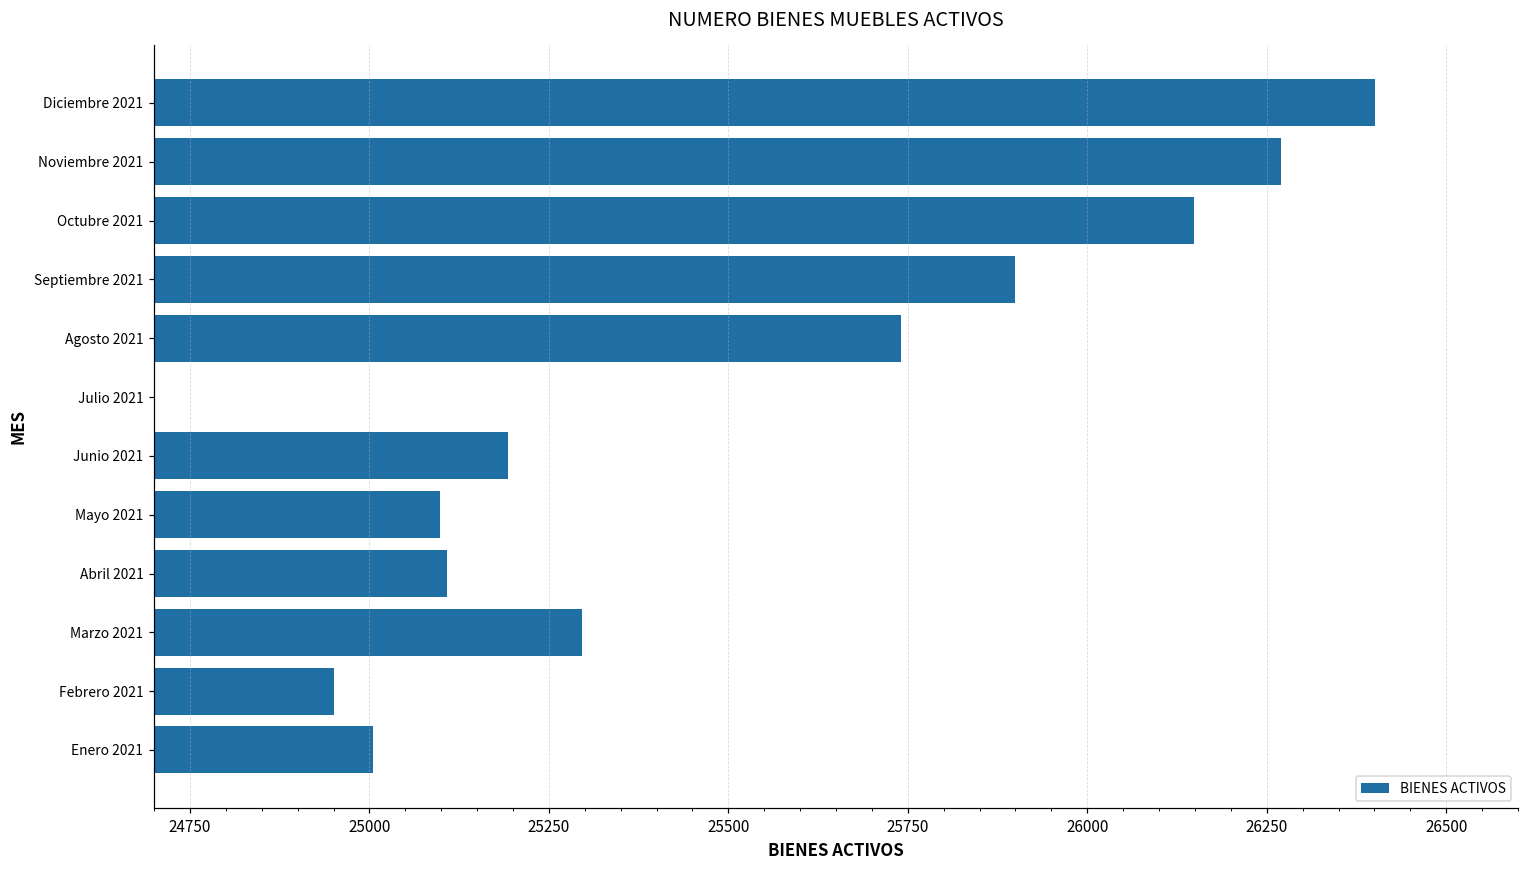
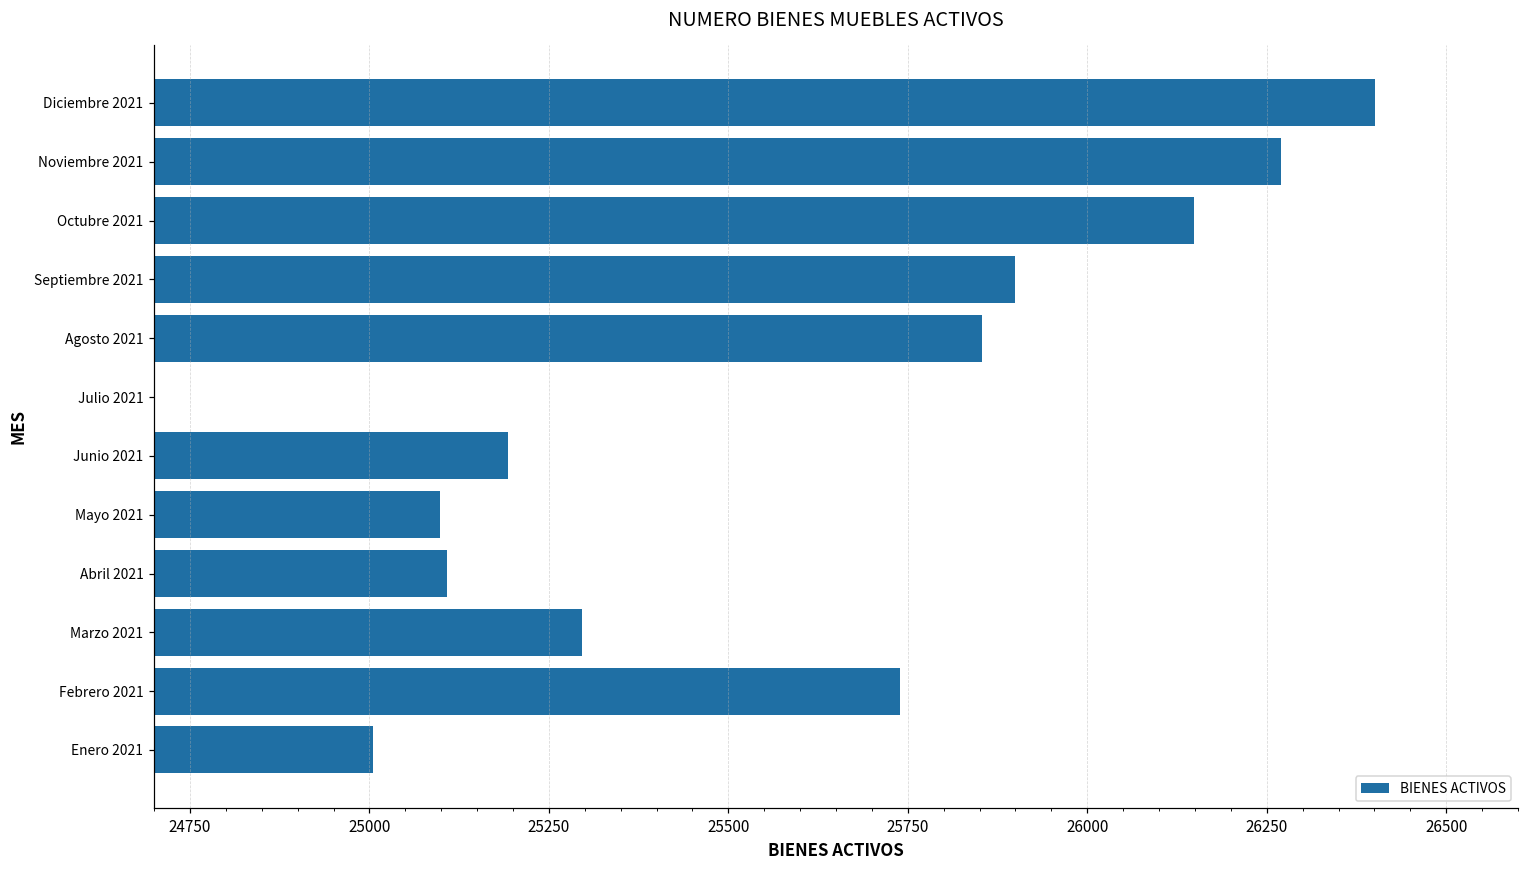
  {
    "Diciembre 2021": 26400,
    "Noviembre 2021": 26270,
    "Octubre 2021": 26150,
    "Septiembre 2021": 25900,
-   "Agosto 2021": 25740,
+   "Agosto 2021": 25850,
    "Junio 2021": 25190,
    "Mayo 2021": 25100,
    "Abril 2021": 25110,
    "Marzo 2021": 25300,
-   "Febrero 2021": 24950,
+   "Febrero 2021": 25740,
    "Enero 2021": 25010
  }
